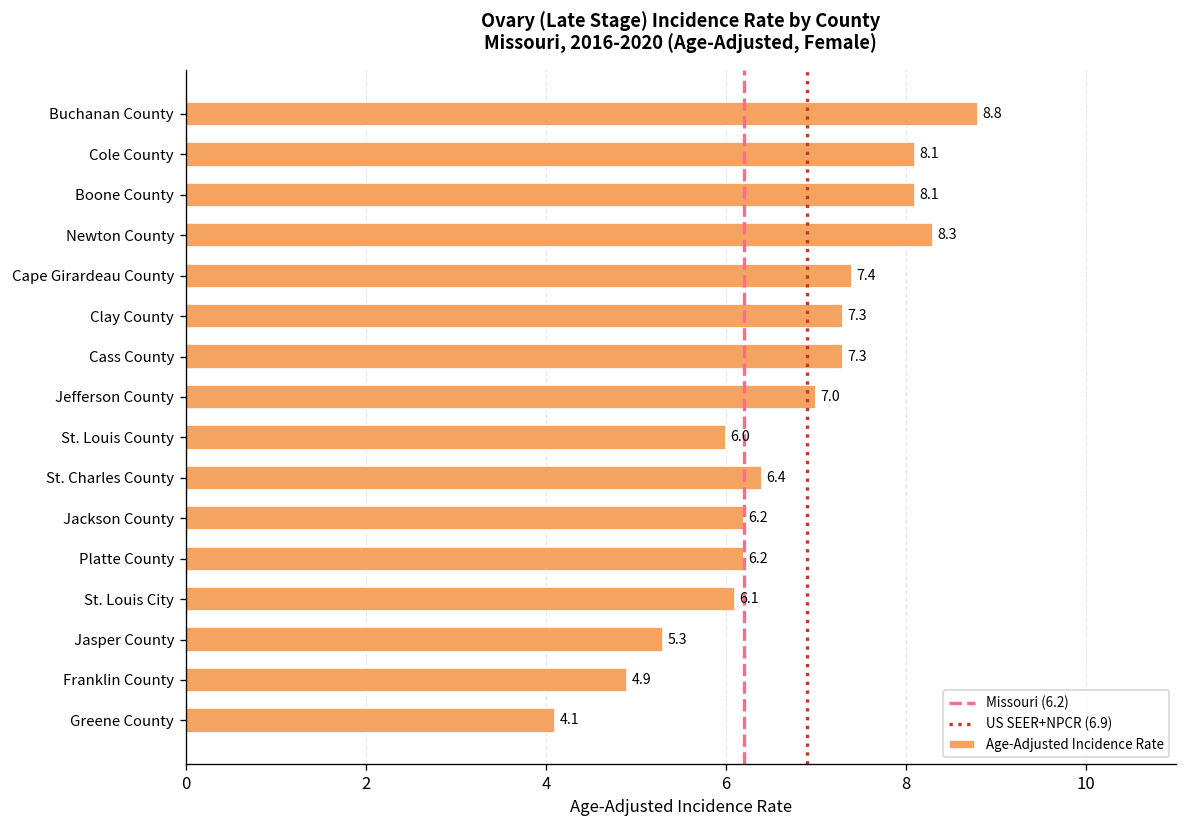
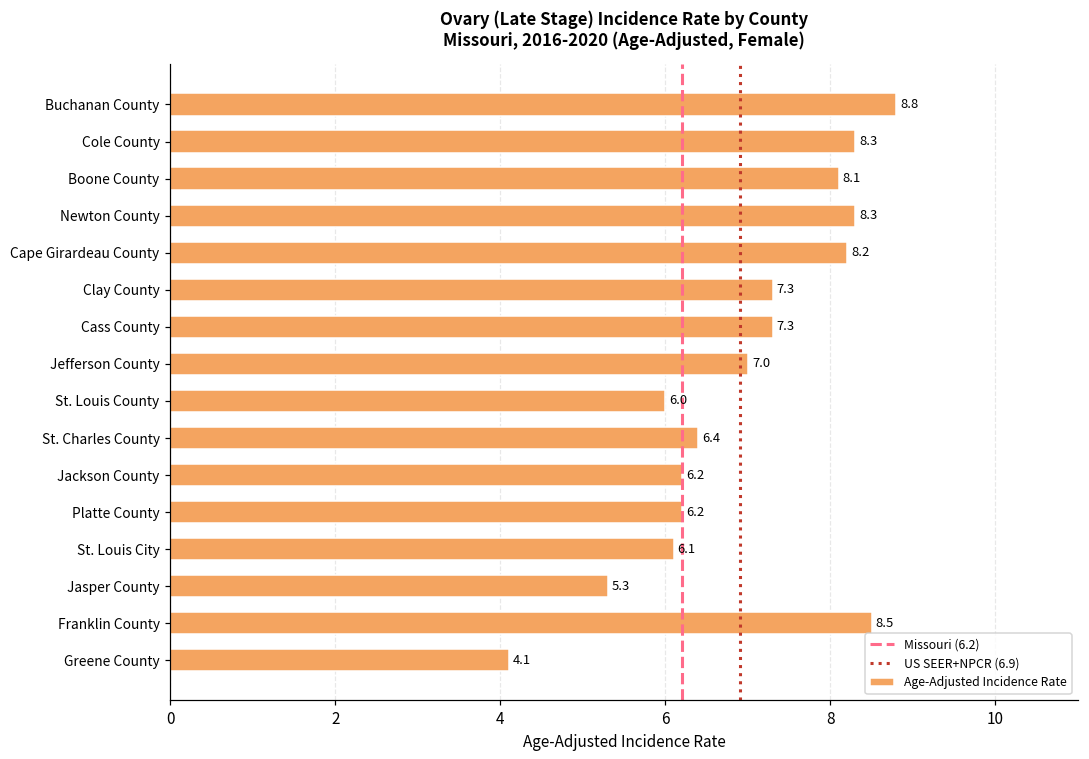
  {
    "Buchanan County": 8.8,
-   "Cole County": 8.1,
+   "Cole County": 8.3,
    "Boone County": 8.1,
    "Newton County": 8.3,
-   "Cape Girardeau County": 7.4,
+   "Cape Girardeau County": 8.2,
    "Clay County": 7.3,
    "Cass County": 7.3,
    "Jefferson County": 7.0,
    "St. Louis County": 6.0,
    "St. Charles County": 6.4,
    "Jackson County": 6.2,
    "Platte County": 6.2,
    "St. Louis City": 6.1,
    "Jasper County": 5.3,
-   "Franklin County": 4.9,
+   "Franklin County": 8.5,
    "Greene County": 4.1
  }
